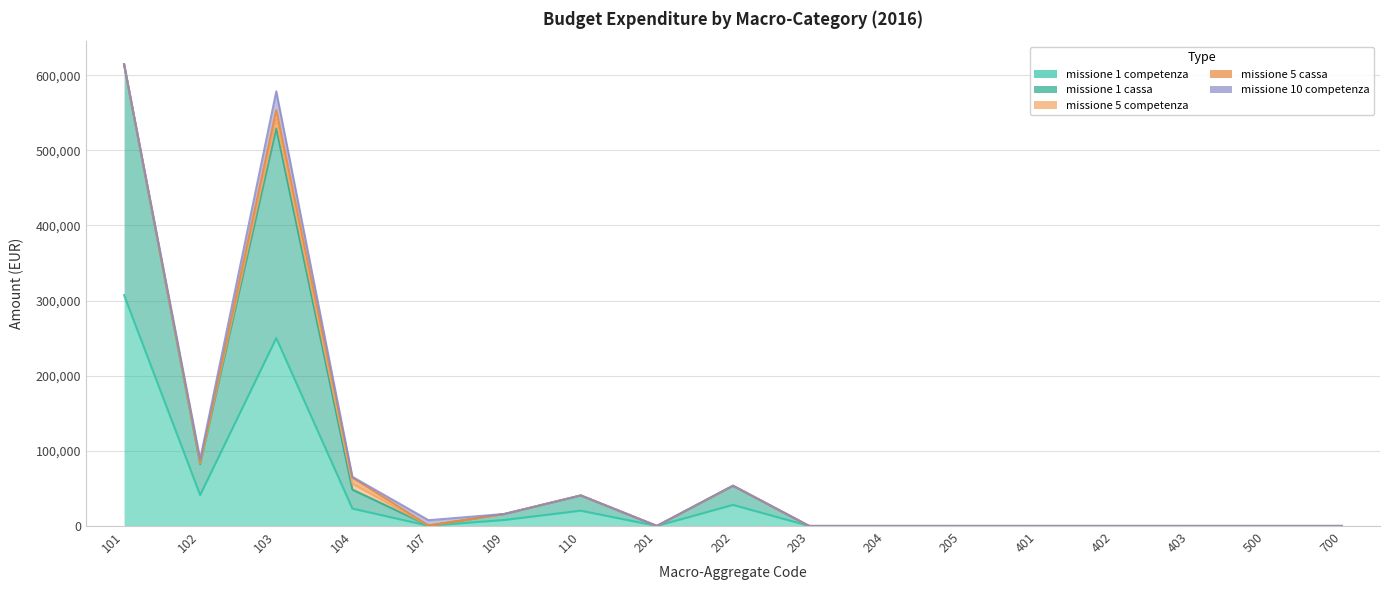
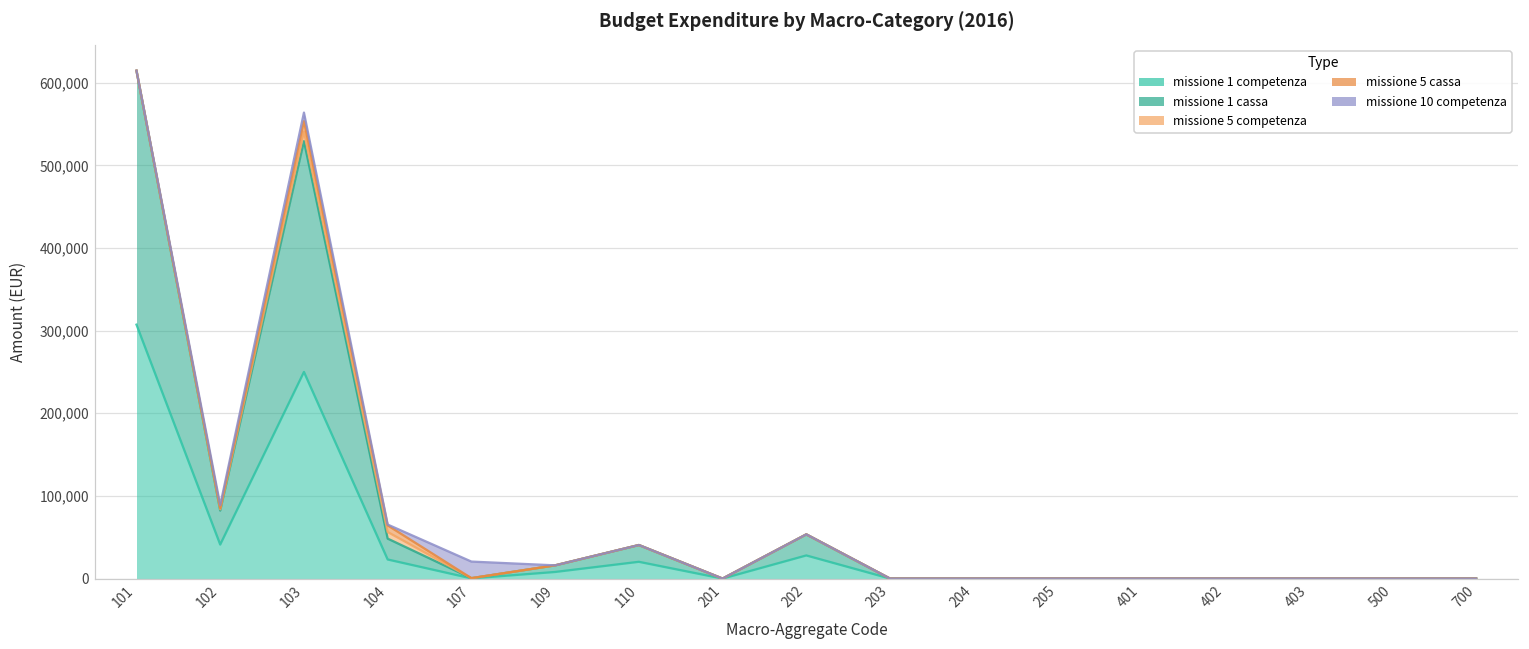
  {
    "missione 10 competenza": {
      "102": "0",
-     "103": "30,000",
-     "107": "10,000"
+     "103": "10,000",
+     "107": "20,000"
    }
  }
